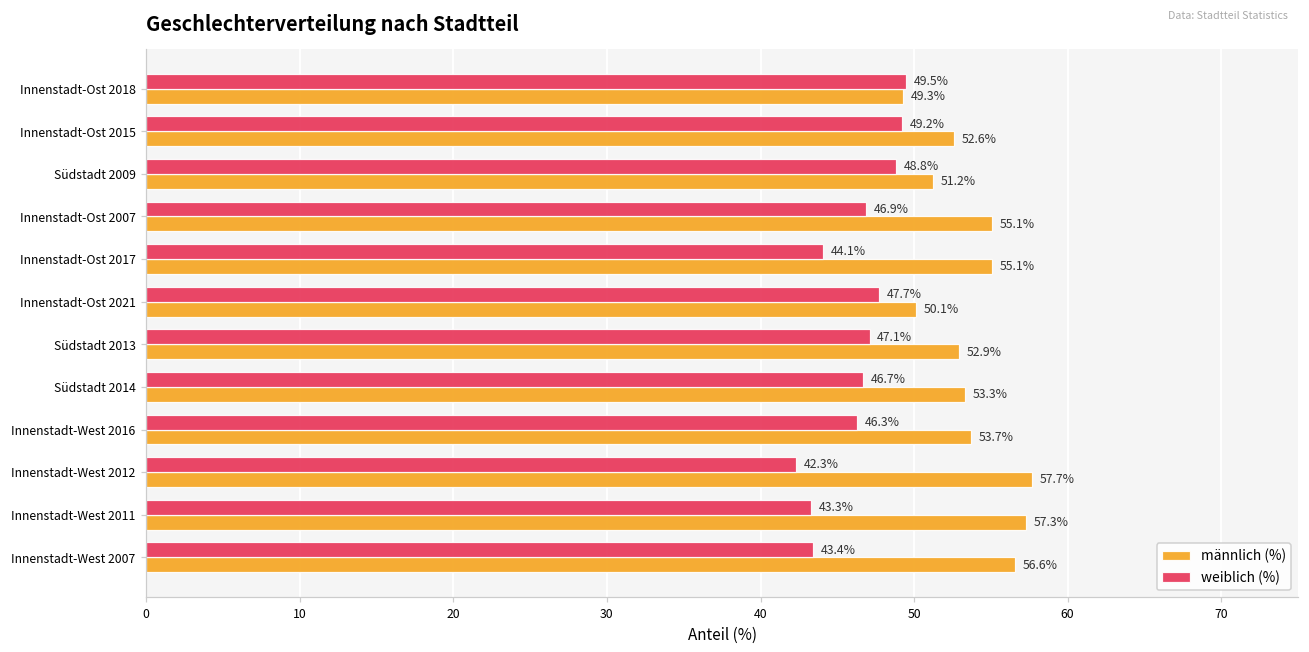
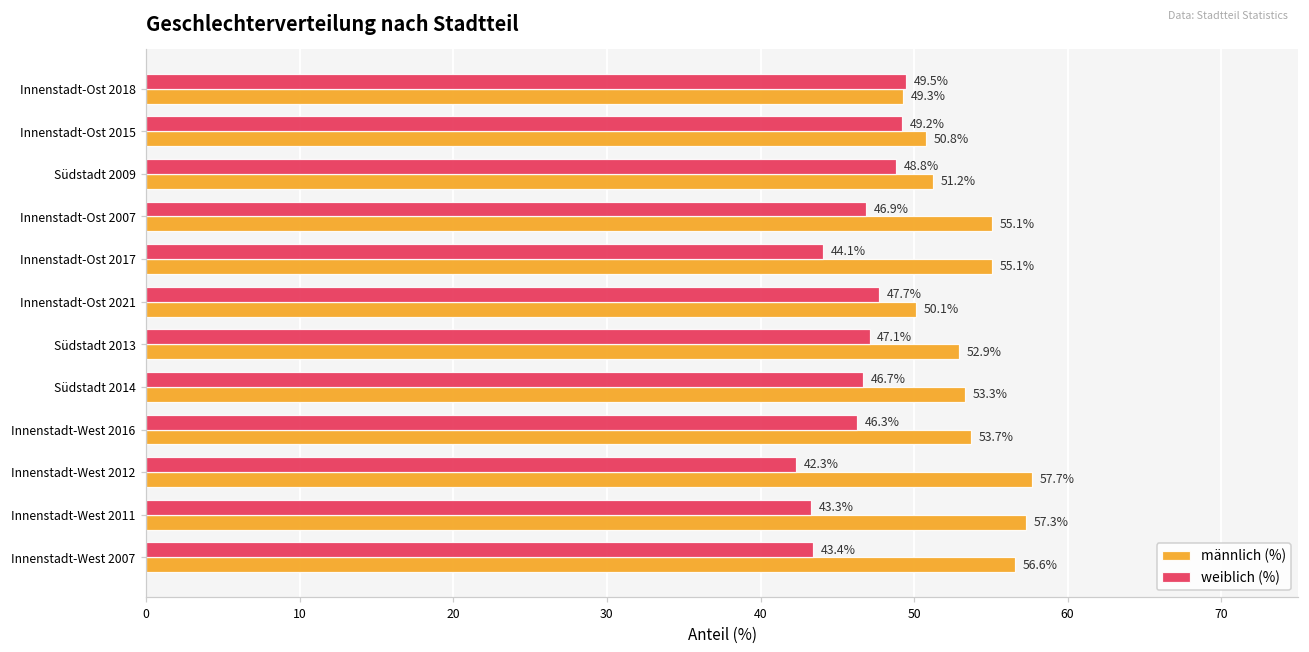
  {
    "männlich (%)": {
      "Innenstadt-Ost 2018": "49.3%",
-     "Innenstadt-Ost 2015": "52.6%",
+     "Innenstadt-Ost 2015": "50.8%",
      "Südstadt 2009": "51.2%",
      "Innenstadt-Ost 2007": "55.1%",
      "Innenstadt-Ost 2017": "55.1%",
      "Innenstadt-Ost 2021": "50.1%",
      "Südstadt 2013": "52.9%",
      "Südstadt 2014": "53.3%",
      "Innenstadt-West 2016": "53.7%",
      "Innenstadt-West 2012": "57.7%",
      "Innenstadt-West 2011": "57.3%",
      "Innenstadt-West 2007": "56.6%"
    },
    "weiblich (%)": {
      "Innenstadt-Ost 2018": "49.5%",
      "Innenstadt-Ost 2015": "49.2%",
      "Südstadt 2009": "48.8%",
      "Innenstadt-Ost 2007": "46.9%",
      "Innenstadt-Ost 2017": "44.1%",
      "Innenstadt-Ost 2021": "47.7%",
      "Südstadt 2013": "47.1%",
      "Südstadt 2014": "46.7%",
      "Innenstadt-West 2016": "46.3%",
      "Innenstadt-West 2012": "42.3%",
      "Innenstadt-West 2011": "43.3%",
      "Innenstadt-West 2007": "43.4%"
    }
  }
